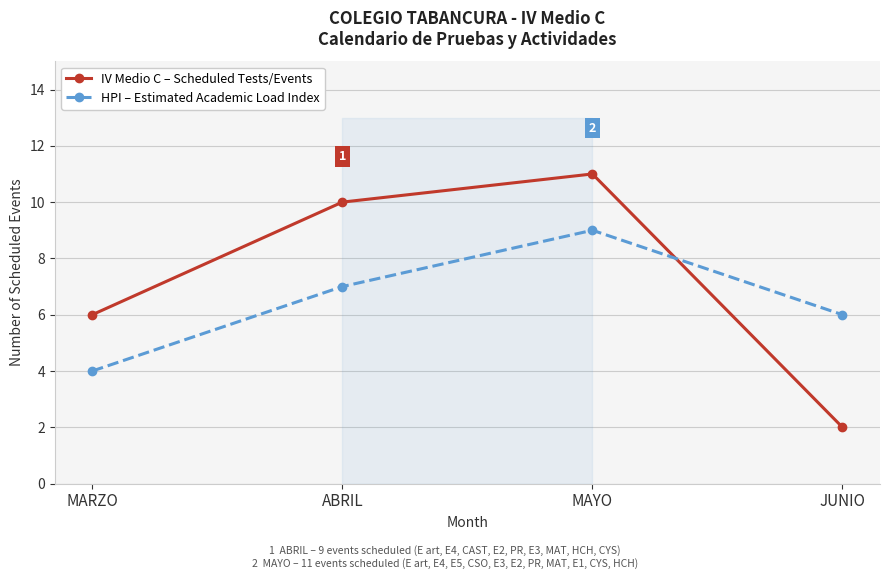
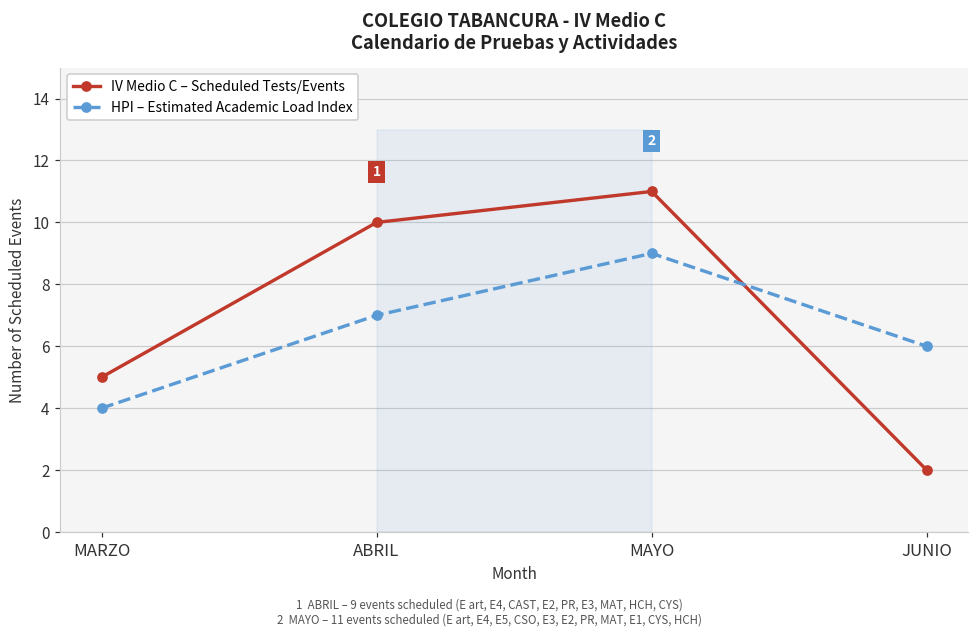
  {
    "IV Medio C – Scheduled Tests/Events": {
-     "MARZO": 6,
+     "MARZO": 5,
      "ABRIL": 10,
      "MAYO": 11,
      "JUNIO": 2
    }
  }
